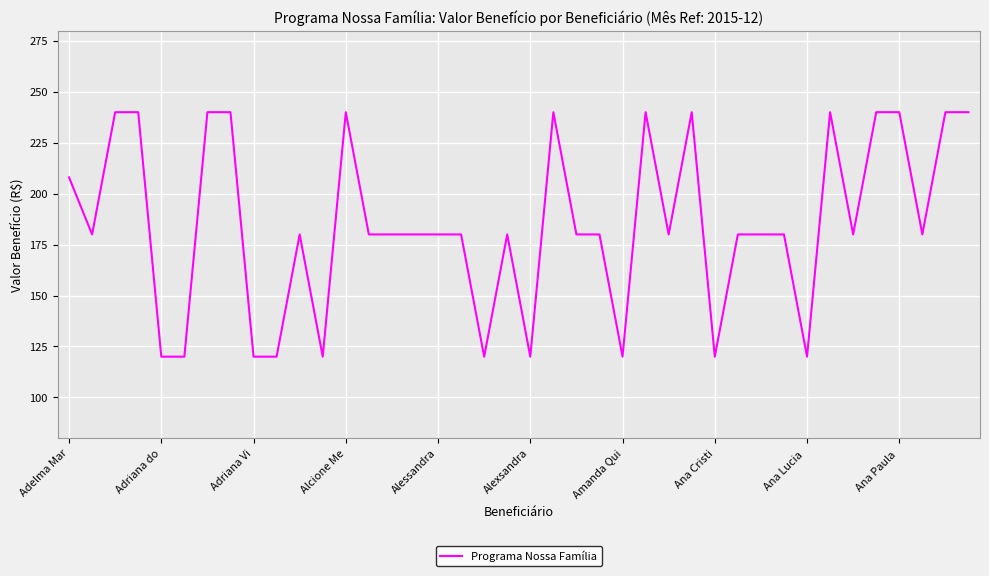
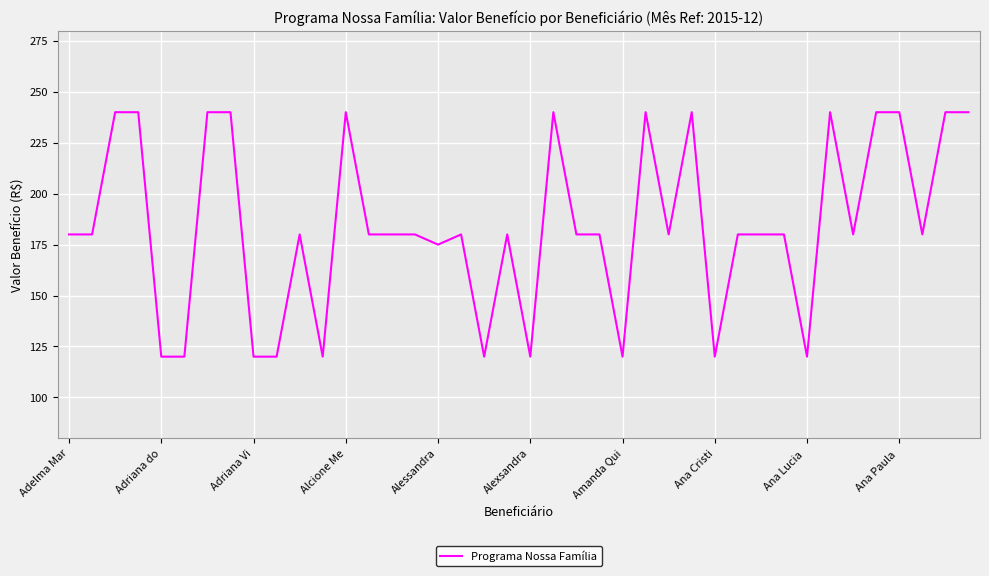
  {
-   "Adelma Mar": 208,
+   "Adelma Mar": 180,
    "Adriana do": 120,
    "Adriana Vi": 120,
    "Alcione Me": 240,
-   "Alessandra": 180,
+   "Alessandra": 175,
    "Alexsandra": 120,
    "Amanda Qui": 120,
    "Ana Cristi": 120,
    "Ana Lucia": 120,
    "Ana Paula": 240
  }
